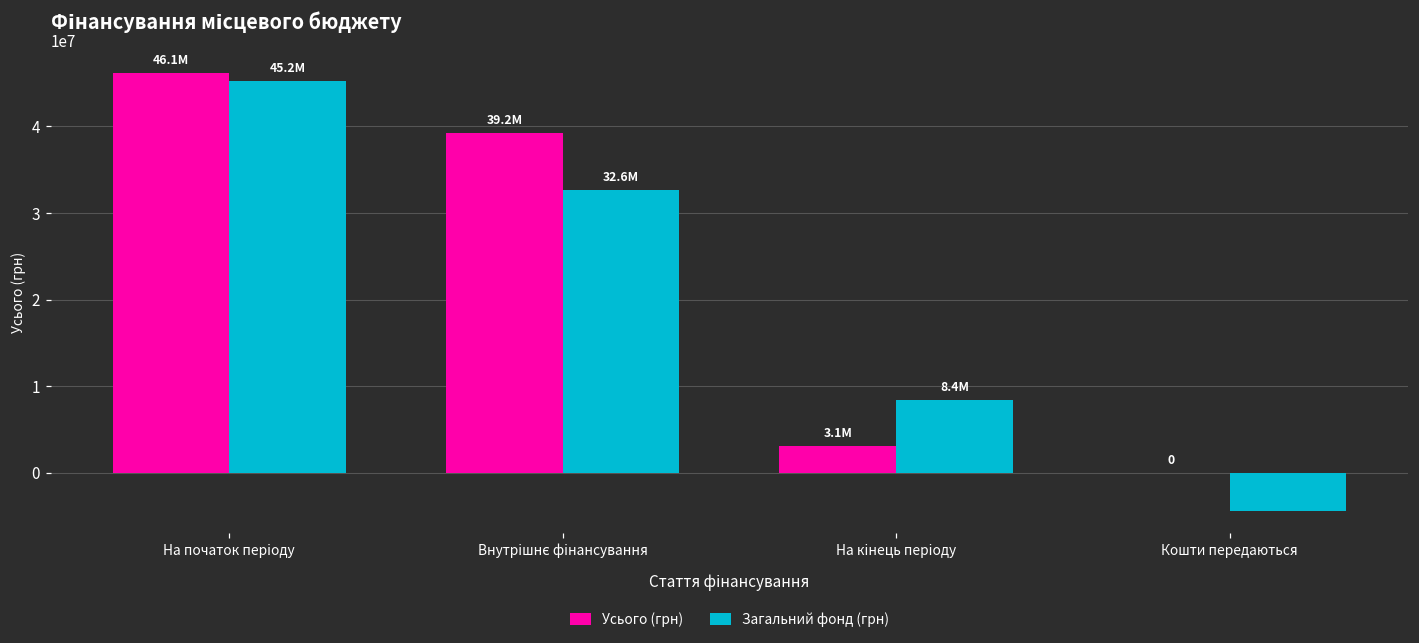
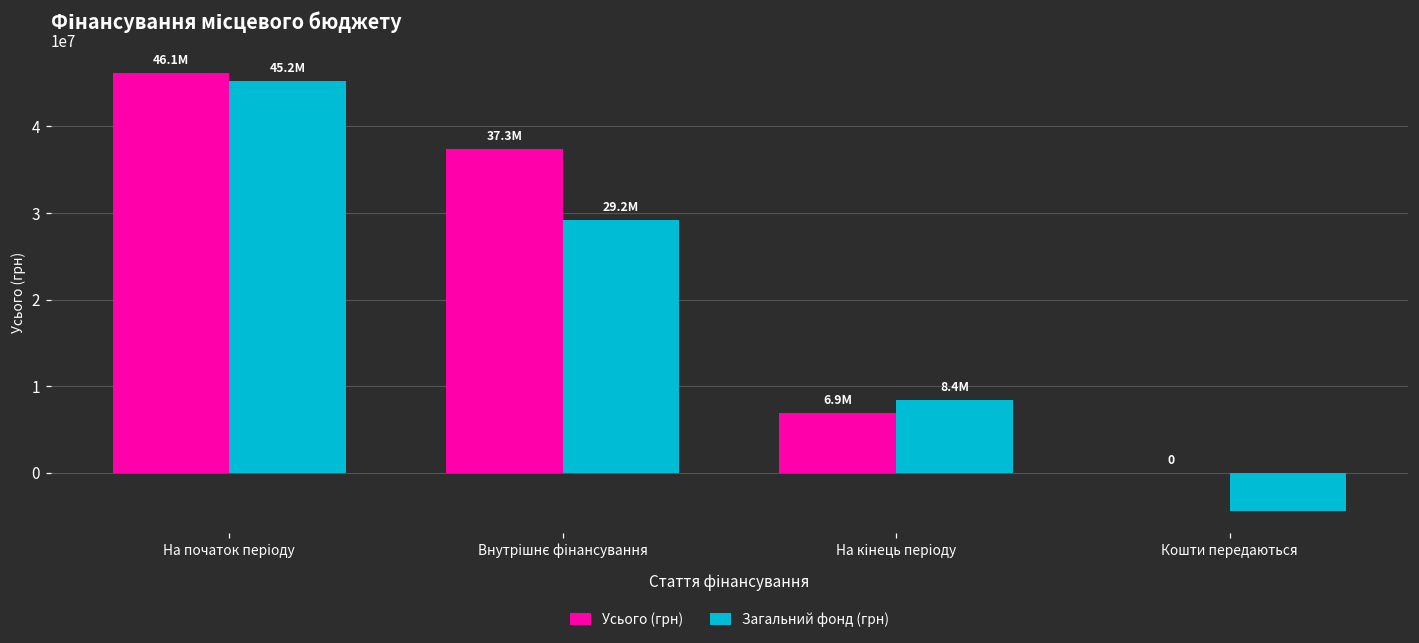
  {
    "Усього (грн)": {
      "На початок періоду": "46.1M",
-     "Внутрішнє фінансування": "39.2M",
-     "На кінець періоду": "3.1M",
+     "Внутрішнє фінансування": "37.3M",
+     "На кінець періоду": "6.9M",
      "Кошти передаються": "0"
    },
    "Загальний фонд (грн)": {
      "На початок періоду": "45.2M",
-     "Внутрішнє фінансування": "32.6M",
+     "Внутрішнє фінансування": "29.2M",
      "На кінець періоду": "8.4M"
    }
  }
